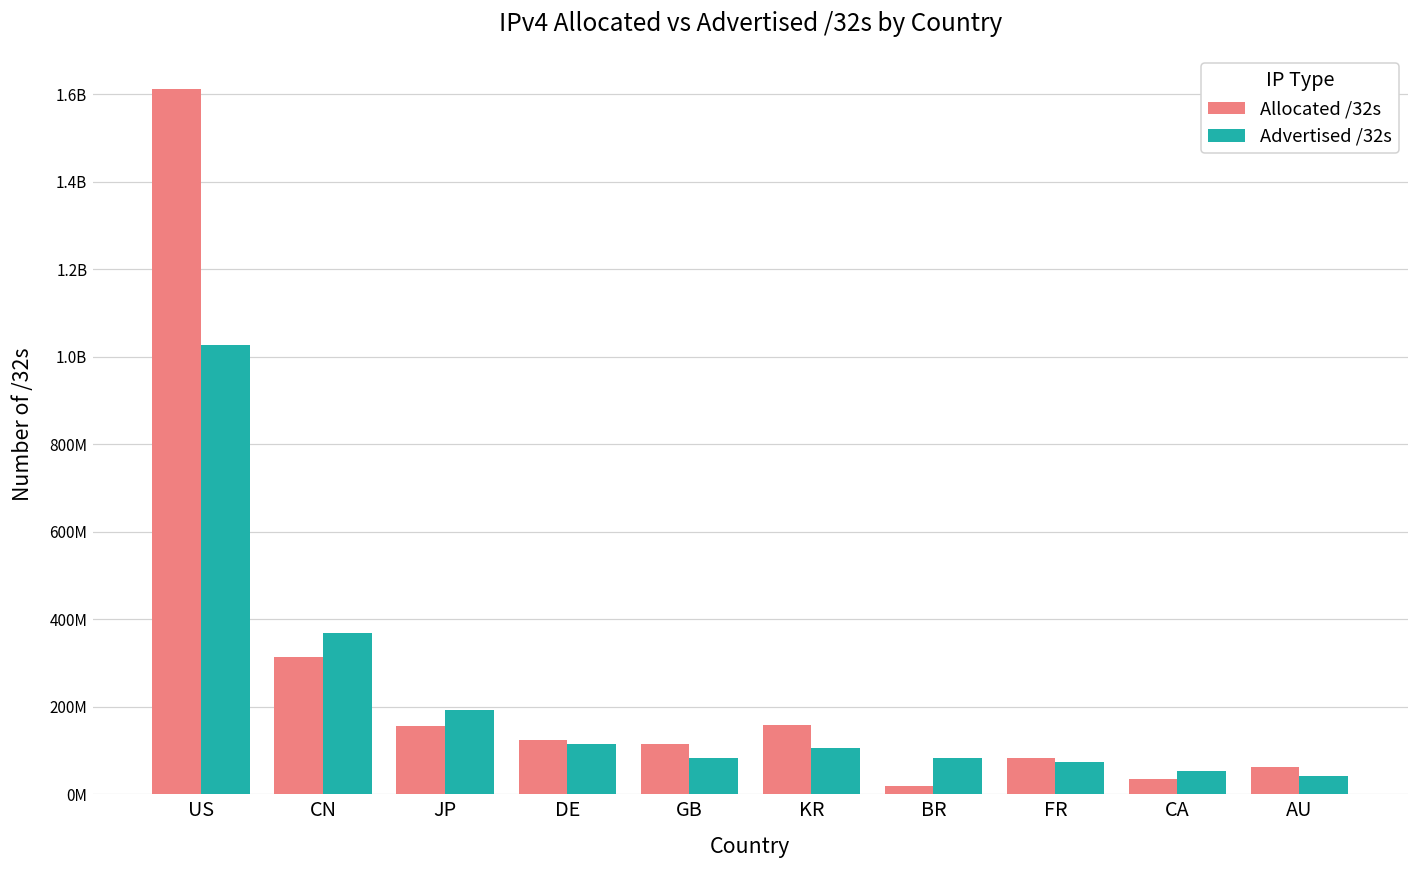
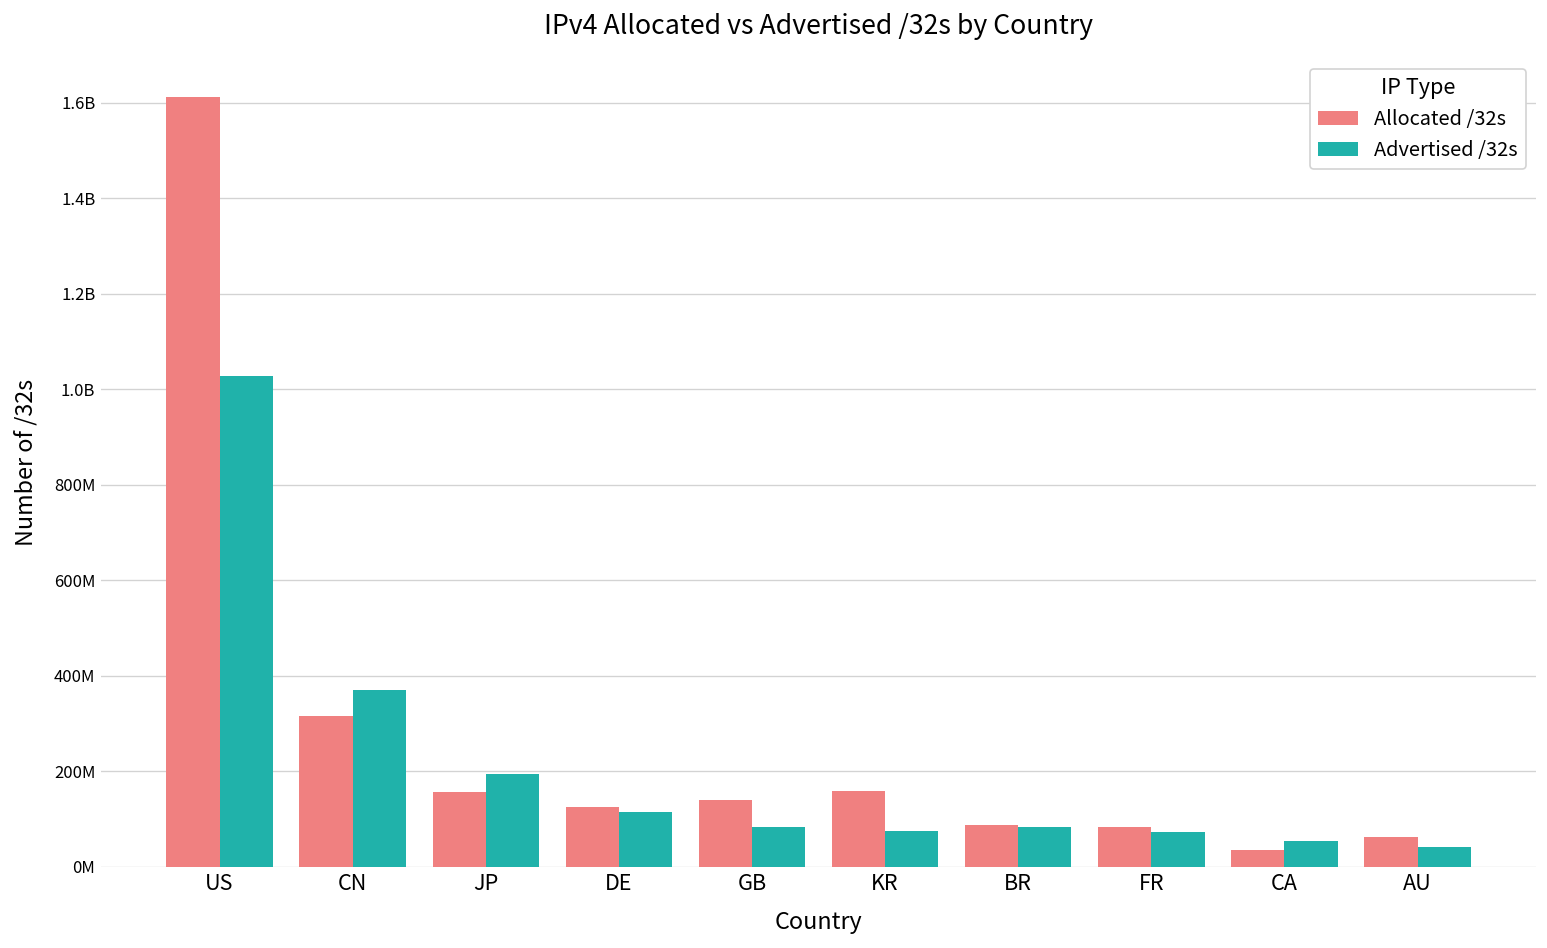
  {
    "Allocated /32s": {
      "US": 1610000000,
      "CN": 310000000,
      "JP": 160000000,
      "DE": 120000000,
-     "GB": 120000000,
+     "GB": 140000000,
      "KR": 160000000,
-     "BR": 20000000,
+     "BR": 90000000,
      "FR": 80000000,
      "CA": 30000000,
      "AU": 60000000
    },
    "Advertised /32s": {
      "US": 1030000000,
      "CN": 370000000,
      "JP": 190000000,
      "DE": 120000000,
      "GB": 80000000,
-     "KR": 110000000,
+     "KR": 80000000,
      "BR": 80000000,
      "FR": 70000000,
      "CA": 50000000,
      "AU": 40000000
    }
  }
